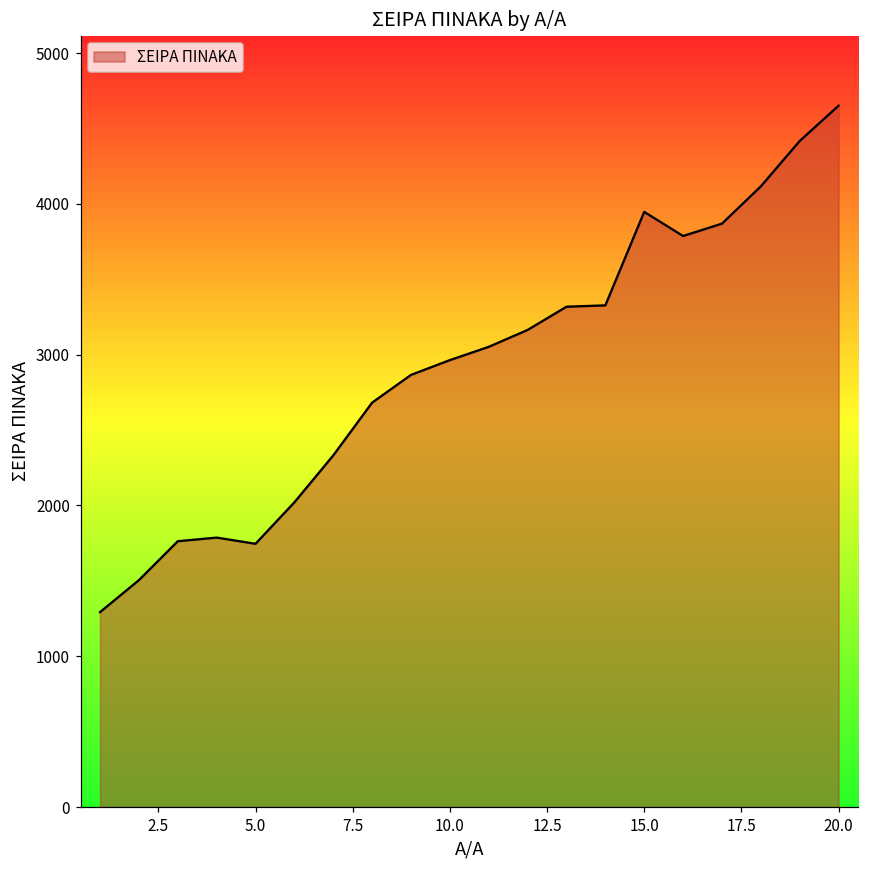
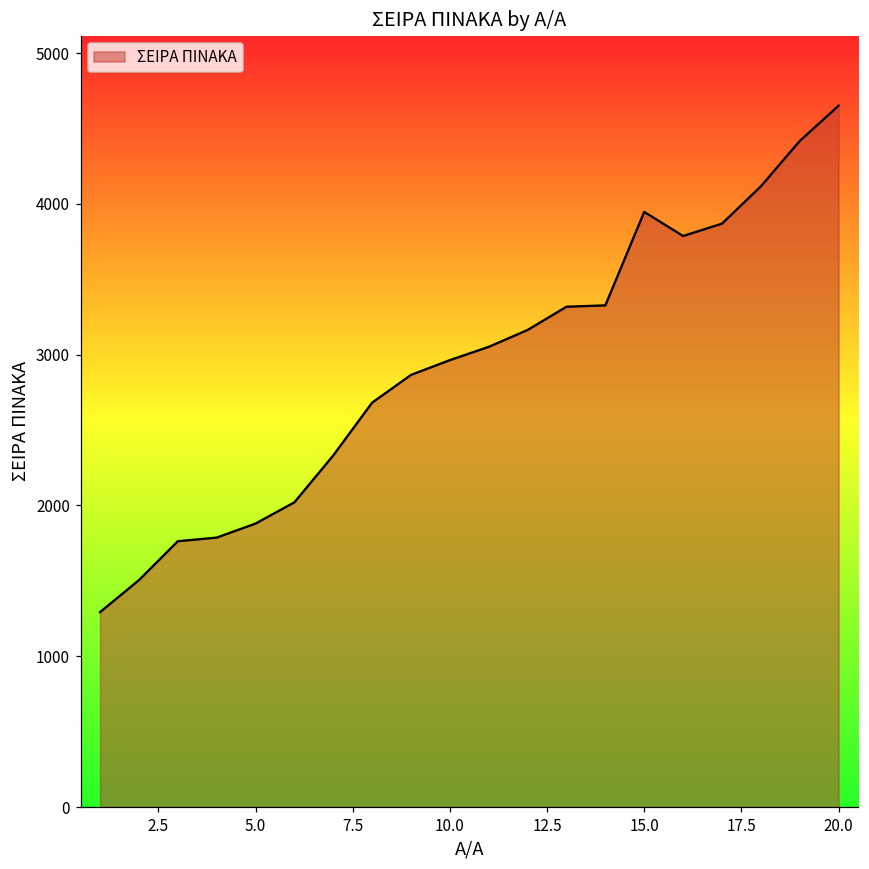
  {
-   "5.0": 1750,
+   "5.0": 1880,
    "10.0": 2960,
    "15.0": 3950,
    "20.0": 4650
  }
